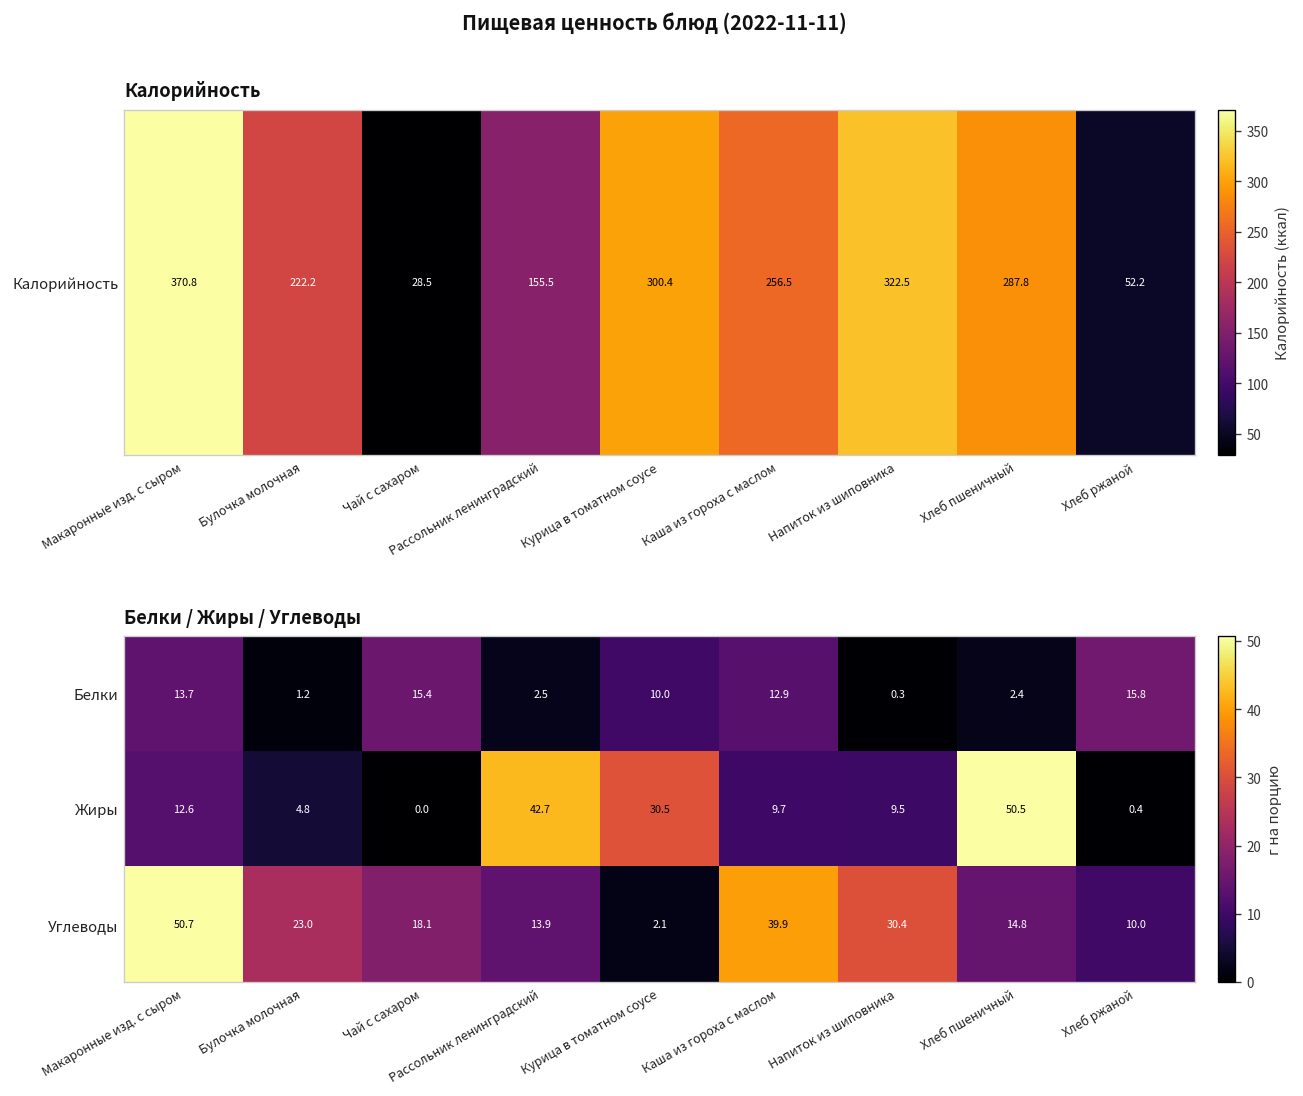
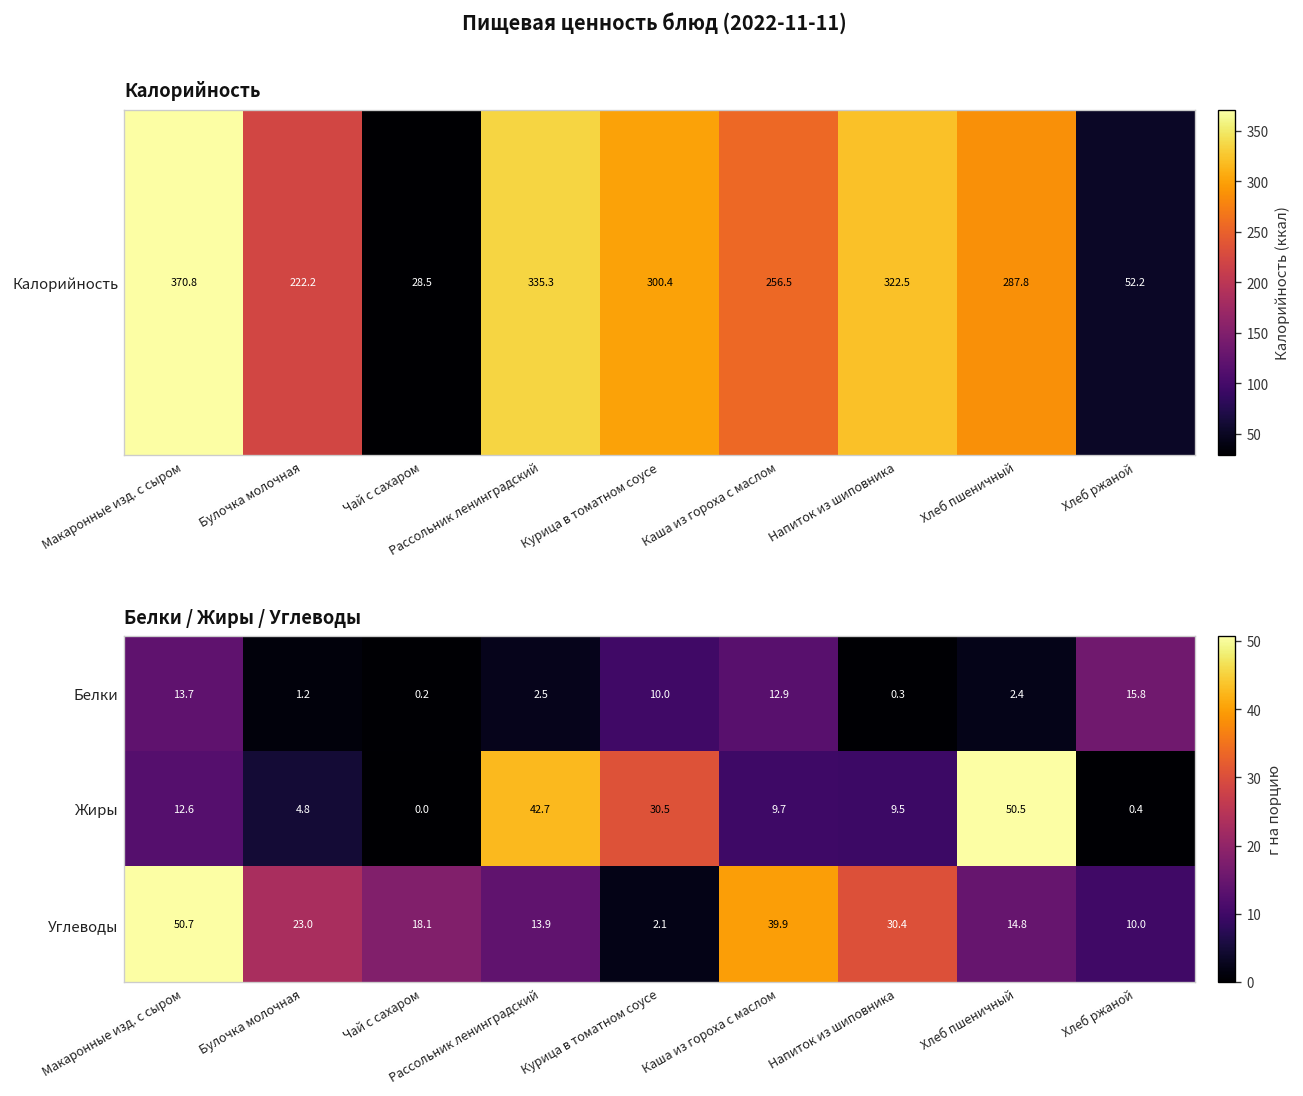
  {
    "Калорийность": {
      "Калорийность": {
        "Макаронные изд. с сыром": 370.8,
        "Булочка молочная": 222.2,
        "Чай с сахаром": 28.5,
-       "Рассольник ленинградский": 155.5,
+       "Рассольник ленинградский": 335.3,
        "Курица в томатном соусе": 300.4,
        "Каша из гороха с маслом": 256.5,
        "Напиток из шиповника": 322.5,
        "Хлеб пшеничный": 287.8,
        "Хлеб ржаной": 52.2
      }
    },
    "Белки / Жиры / Углеводы": {
      "Белки": {
        "Макаронные изд. с сыром": 13.7,
        "Булочка молочная": 1.2,
-       "Чай с сахаром": 15.4,
+       "Чай с сахаром": 0.2,
        "Рассольник ленинградский": 2.5,
        "Курица в томатном соусе": 10.0,
        "Каша из гороха с маслом": 12.9,
        "Напиток из шиповника": 0.3,
        "Хлеб пшеничный": 2.4,
        "Хлеб ржаной": 15.8
      },
      "Жиры": {
        "Макаронные изд. с сыром": 12.6,
        "Булочка молочная": 4.8,
        "Чай с сахаром": 0.0,
        "Рассольник ленинградский": 42.7,
        "Курица в томатном соусе": 30.5,
        "Каша из гороха с маслом": 9.7,
        "Напиток из шиповника": 9.5,
        "Хлеб пшеничный": 50.5,
        "Хлеб ржаной": 0.4
      },
      "Углеводы": {
        "Макаронные изд. с сыром": 50.7,
        "Булочка молочная": 23.0,
        "Чай с сахаром": 18.1,
        "Рассольник ленинградский": 13.9,
        "Курица в томатном соусе": 2.1,
        "Каша из гороха с маслом": 39.9,
        "Напиток из шиповника": 30.4,
        "Хлеб пшеничный": 14.8,
        "Хлеб ржаной": 10.0
      }
    }
  }
